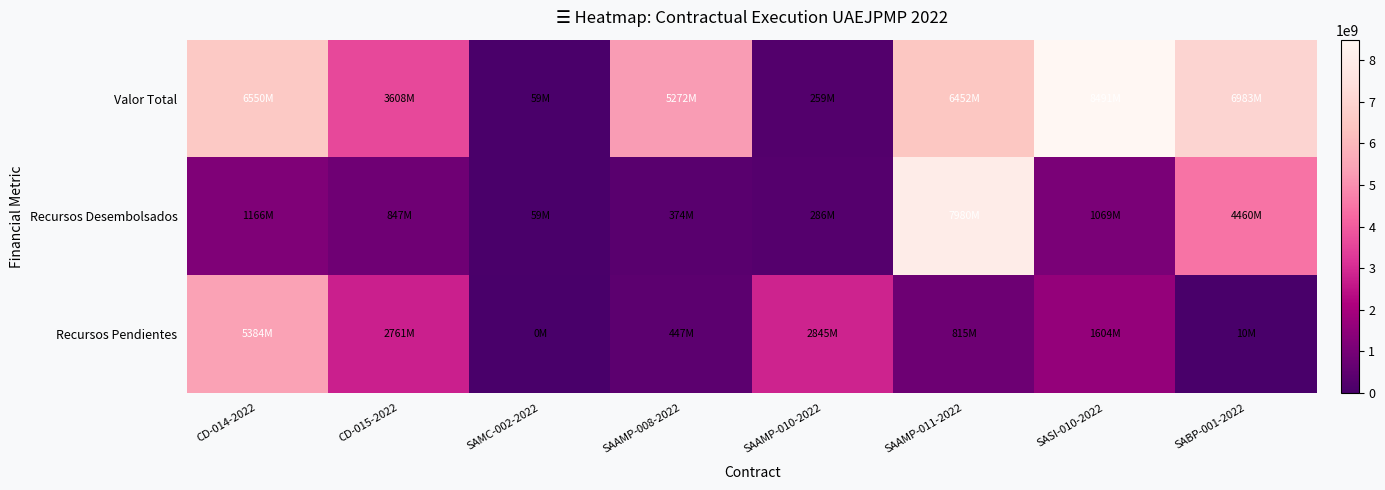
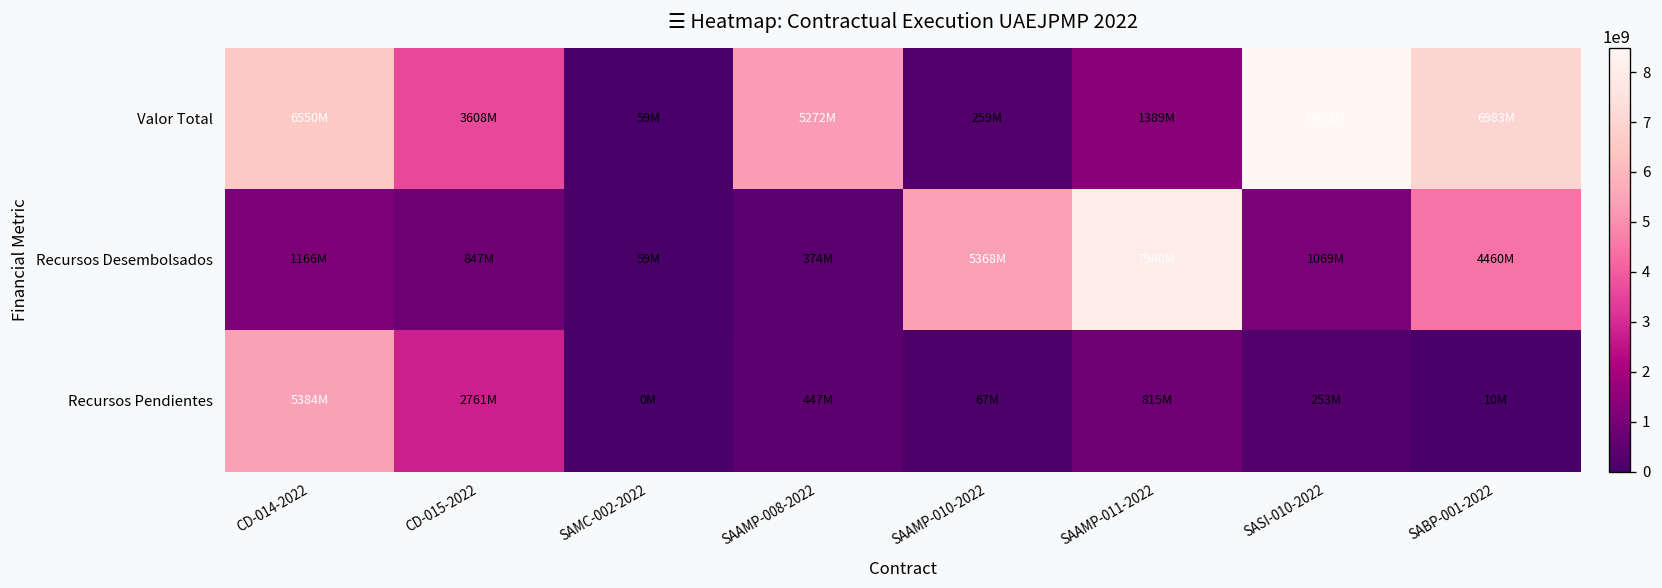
  {
    "Valor Total": {
      "CD-014-2022": "6550M",
      "CD-015-2022": "3608M",
      "SAMC-002-2022": "59M",
      "SAAMP-008-2022": "5272M",
      "SAAMP-010-2022": "259M",
-     "SAAMP-011-2022": "6452M"
+     "SAAMP-011-2022": "1389M"
    },
    "Recursos Desembolsados": {
      "CD-014-2022": "1166M",
      "CD-015-2022": "847M",
      "SAMC-002-2022": "59M",
      "SAAMP-008-2022": "374M",
-     "SAAMP-010-2022": "286M",
+     "SAAMP-010-2022": "5368M",
      "SASI-010-2022": "1069M",
      "SABP-001-2022": "4460M"
    },
    "Recursos Pendientes": {
      "CD-014-2022": "5384M",
      "CD-015-2022": "2761M",
      "SAMC-002-2022": "0M",
      "SAAMP-008-2022": "447M",
-     "SAAMP-010-2022": "2845M",
+     "SAAMP-010-2022": "67M",
      "SAAMP-011-2022": "815M",
-     "SASI-010-2022": "1604M",
+     "SASI-010-2022": "253M",
      "SABP-001-2022": "10M"
    }
  }
